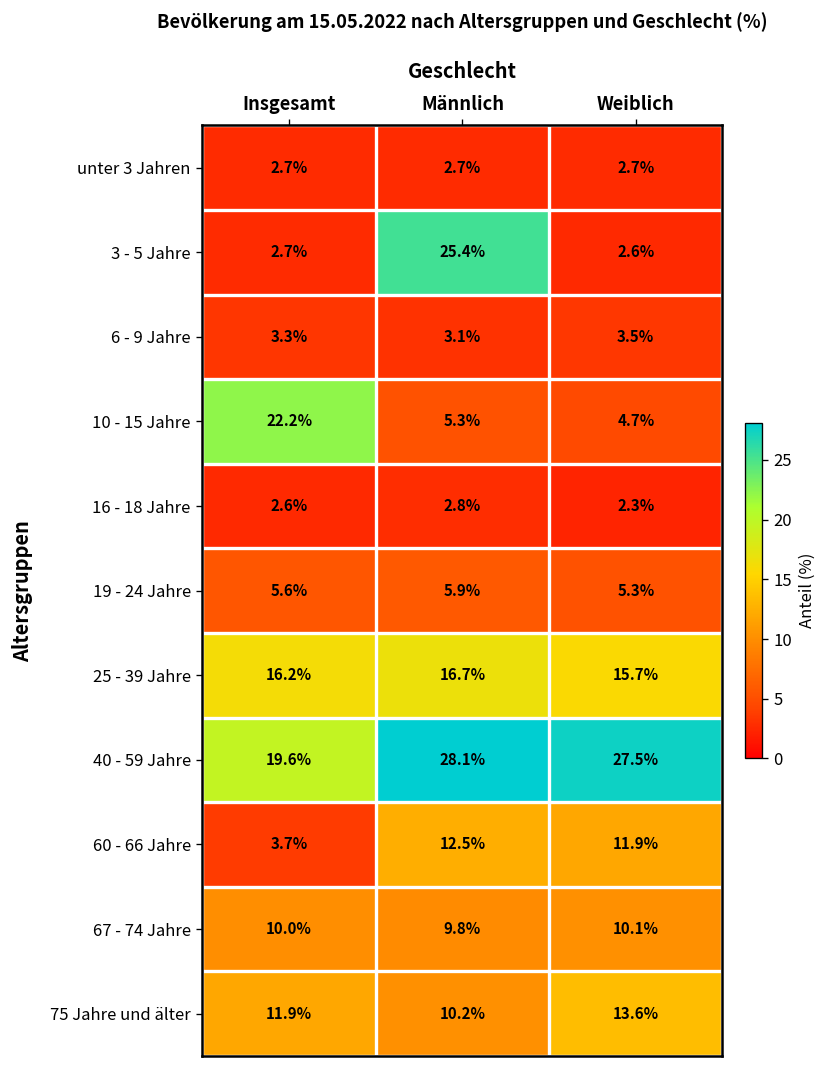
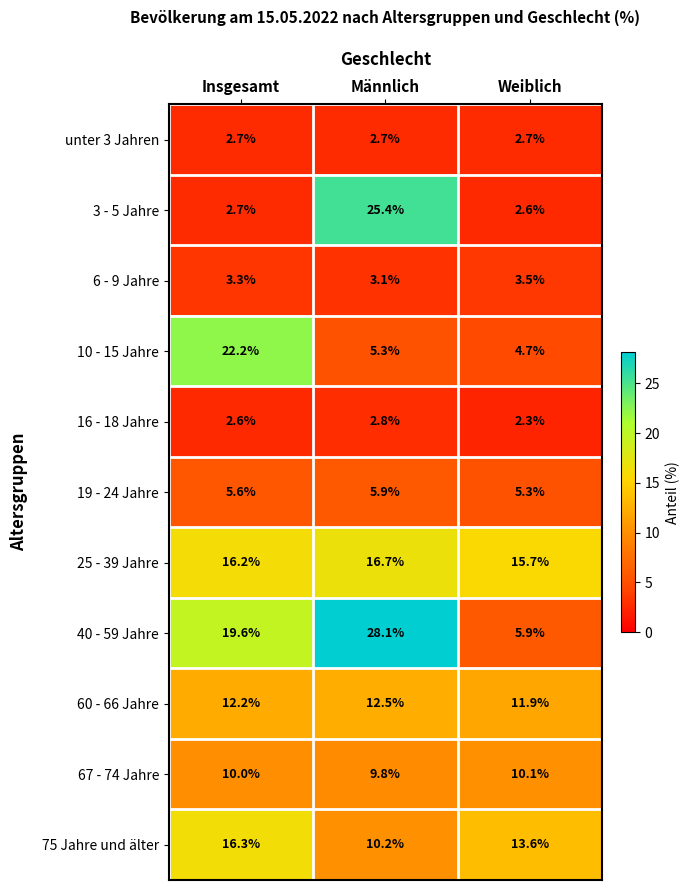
  {
    "unter 3 Jahren": {
      "Insgesamt": "2.7%",
      "Männlich": "2.7%",
      "Weiblich": "2.7%"
    },
    "3 - 5 Jahre": {
      "Insgesamt": "2.7%",
      "Männlich": "25.4%",
      "Weiblich": "2.6%"
    },
    "6 - 9 Jahre": {
      "Insgesamt": "3.3%",
      "Männlich": "3.1%",
      "Weiblich": "3.5%"
    },
    "10 - 15 Jahre": {
      "Insgesamt": "22.2%",
      "Männlich": "5.3%",
      "Weiblich": "4.7%"
    },
    "16 - 18 Jahre": {
      "Insgesamt": "2.6%",
      "Männlich": "2.8%",
      "Weiblich": "2.3%"
    },
    "19 - 24 Jahre": {
      "Insgesamt": "5.6%",
      "Männlich": "5.9%",
      "Weiblich": "5.3%"
    },
    "25 - 39 Jahre": {
      "Insgesamt": "16.2%",
      "Männlich": "16.7%",
      "Weiblich": "15.7%"
    },
    "40 - 59 Jahre": {
      "Insgesamt": "19.6%",
      "Männlich": "28.1%",
-     "Weiblich": "27.5%"
+     "Weiblich": "5.9%"
    },
    "60 - 66 Jahre": {
-     "Insgesamt": "3.7%",
+     "Insgesamt": "12.2%",
      "Männlich": "12.5%",
      "Weiblich": "11.9%"
    },
    "67 - 74 Jahre": {
      "Insgesamt": "10.0%",
      "Männlich": "9.8%",
      "Weiblich": "10.1%"
    },
    "75 Jahre und älter": {
-     "Insgesamt": "11.9%",
+     "Insgesamt": "16.3%",
      "Männlich": "10.2%",
      "Weiblich": "13.6%"
    }
  }
